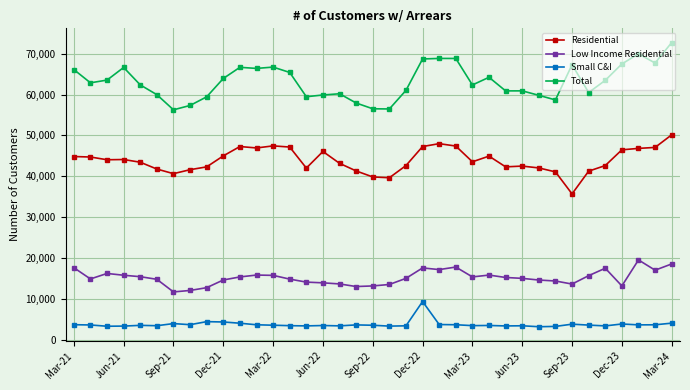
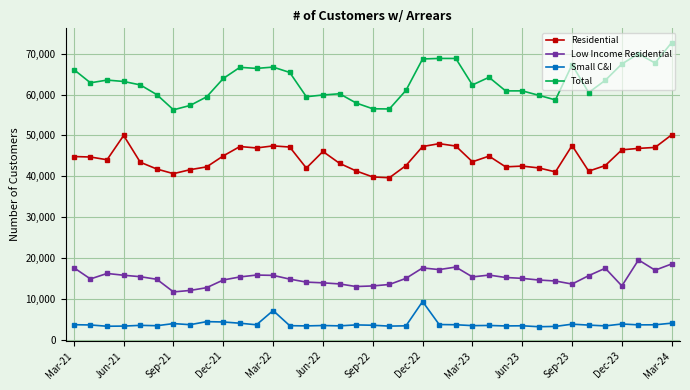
  {
    "Residential": {
      "Mar-21": "45,000",
-     "Jun-21": "44,000",
+     "Jun-21": "50,000",
      "Sep-21": "41,000",
      "Dec-21": "45,000",
      "Mar-22": "47,000",
      "Jun-22": "46,000",
      "Sep-22": "40,000",
      "Dec-22": "47,000",
      "Mar-23": "44,000",
      "Jun-23": "42,000",
-     "Sep-23": "36,000",
+     "Sep-23": "48,000",
      "Dec-23": "46,000",
      "Mar-24": "50,000"
    },
    "Low Income Residential": {
      "Mar-21": "18,000",
      "Jun-21": "16,000",
      "Sep-21": "12,000",
      "Dec-21": "15,000",
      "Mar-22": "16,000",
      "Jun-22": "14,000",
      "Sep-22": "13,000",
      "Dec-22": "18,000",
      "Mar-23": "15,000",
      "Jun-23": "15,000",
      "Sep-23": "14,000",
      "Dec-23": "13,000",
      "Mar-24": "19,000"
    },
    "Small C&I": {
      "Mar-21": "4,000",
      "Jun-21": "3,000",
      "Sep-21": "4,000",
      "Dec-21": "4,000",
-     "Mar-22": "4,000",
+     "Mar-22": "7,000",
      "Jun-22": "3,000",
      "Sep-22": "4,000",
      "Dec-22": "9,000",
      "Mar-23": "3,000",
      "Jun-23": "3,000",
      "Sep-23": "4,000",
      "Dec-23": "4,000",
      "Mar-24": "4,000"
    },
    "Total": {
      "Mar-21": "66,000",
-     "Jun-21": "67,000",
+     "Jun-21": "63,000",
      "Sep-21": "56,000",
      "Dec-21": "64,000",
      "Mar-22": "67,000",
      "Jun-22": "60,000",
      "Sep-22": "57,000",
      "Dec-22": "69,000",
      "Mar-23": "62,000",
      "Jun-23": "61,000"
    }
  }
